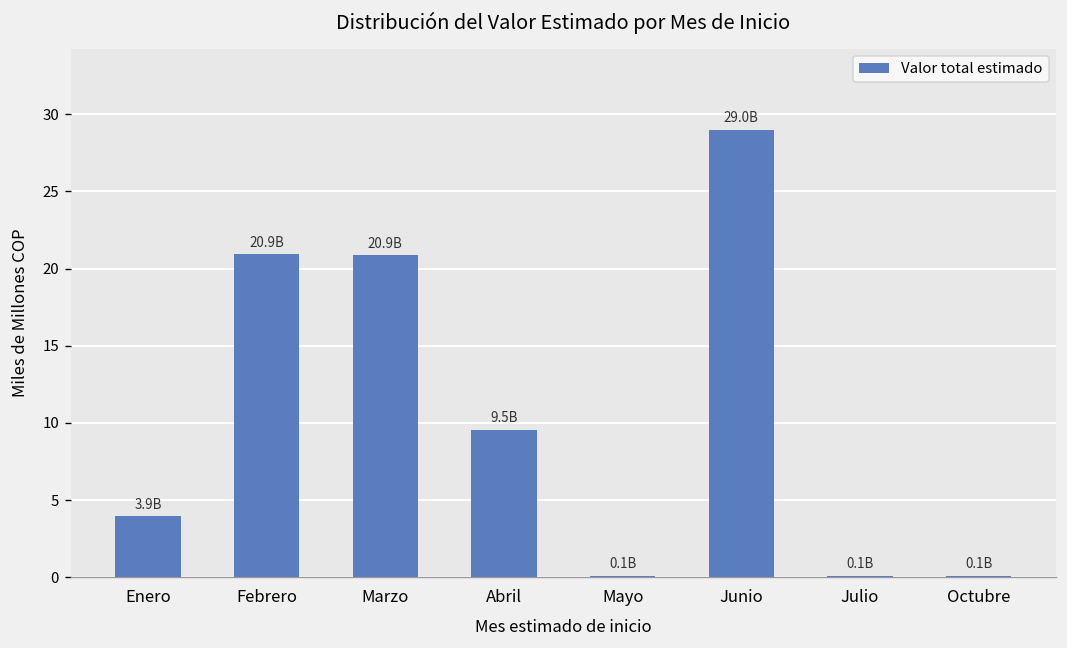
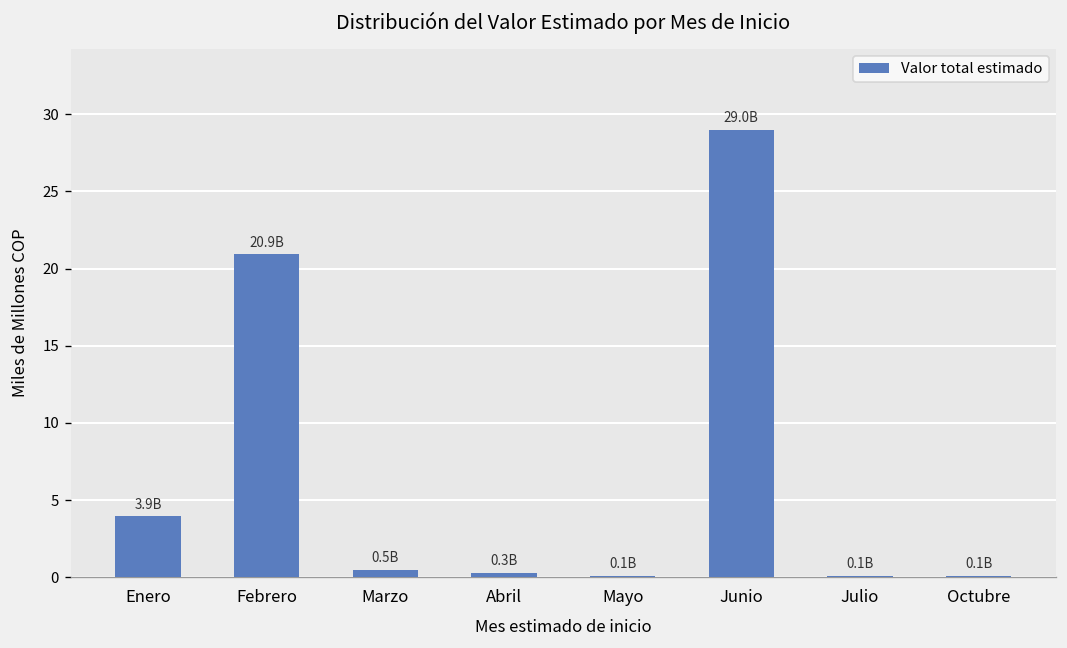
  {
    "Enero": "3.9B",
    "Febrero": "20.9B",
-   "Marzo": "20.9B",
-   "Abril": "9.5B",
+   "Marzo": "0.5B",
+   "Abril": "0.3B",
    "Mayo": "0.1B",
    "Junio": "29.0B",
    "Julio": "0.1B",
    "Octubre": "0.1B"
  }
